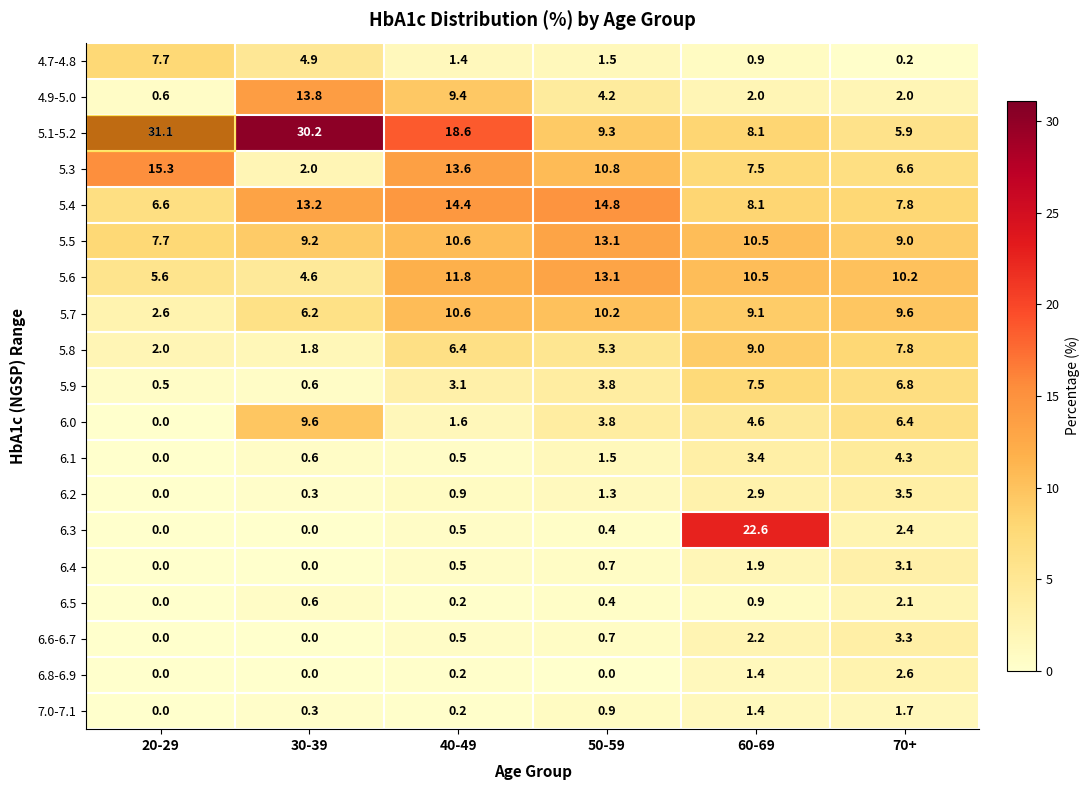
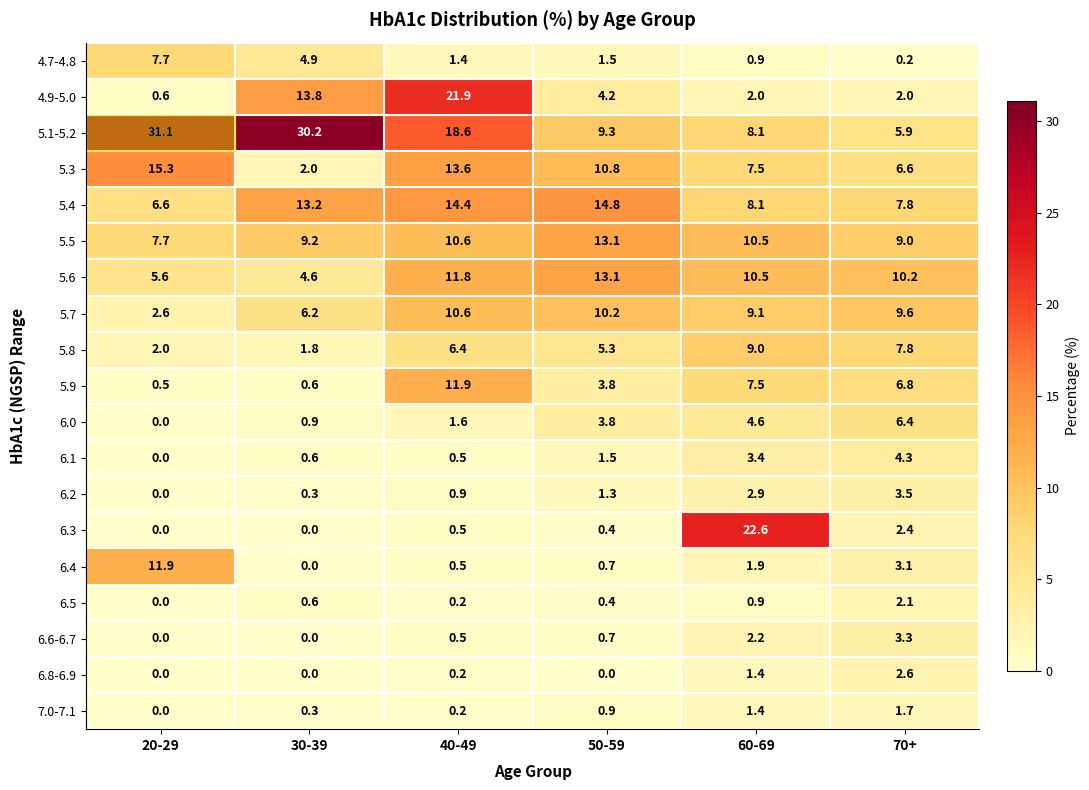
  {
    "4.7-4.8": {
      "20-29": 7.7,
      "30-39": 4.9,
      "40-49": 1.4,
      "50-59": 1.5,
      "60-69": 0.9,
      "70+": 0.2
    },
    "4.9-5.0": {
      "20-29": 0.6,
      "30-39": 13.8,
-     "40-49": 9.4,
+     "40-49": 21.9,
      "50-59": 4.2,
      "60-69": 2.0,
      "70+": 2.0
    },
    "5.1-5.2": {
      "30-39": 30.2,
      "40-49": 18.6,
      "50-59": 9.3,
      "60-69": 8.1,
      "70+": 5.9
    },
    "5.3": {
      "20-29": 15.3,
      "30-39": 2.0,
      "40-49": 13.6,
      "50-59": 10.8,
      "60-69": 7.5,
      "70+": 6.6
    },
    "5.4": {
      "20-29": 6.6,
      "30-39": 13.2,
      "40-49": 14.4,
      "50-59": 14.8,
      "60-69": 8.1,
      "70+": 7.8
    },
    "5.5": {
      "20-29": 7.7,
      "30-39": 9.2,
      "40-49": 10.6,
      "50-59": 13.1,
      "60-69": 10.5,
      "70+": 9.0
    },
    "5.6": {
      "20-29": 5.6,
      "30-39": 4.6,
      "40-49": 11.8,
      "50-59": 13.1,
      "60-69": 10.5,
      "70+": 10.2
    },
    "5.7": {
      "20-29": 2.6,
      "30-39": 6.2,
      "40-49": 10.6,
      "50-59": 10.2,
      "60-69": 9.1,
      "70+": 9.6
    },
    "5.8": {
      "20-29": 2.0,
      "30-39": 1.8,
      "40-49": 6.4,
      "50-59": 5.3,
      "60-69": 9.0,
      "70+": 7.8
    },
    "5.9": {
      "20-29": 0.5,
      "30-39": 0.6,
-     "40-49": 3.1,
+     "40-49": 11.9,
      "50-59": 3.8,
      "60-69": 7.5,
      "70+": 6.8
    },
    "6.0": {
      "20-29": 0.0,
-     "30-39": 9.6,
+     "30-39": 0.9,
      "40-49": 1.6,
      "50-59": 3.8,
      "60-69": 4.6,
      "70+": 6.4
    },
    "6.1": {
      "20-29": 0.0,
      "30-39": 0.6,
      "40-49": 0.5,
      "50-59": 1.5,
      "60-69": 3.4,
      "70+": 4.3
    },
    "6.2": {
      "20-29": 0.0,
      "30-39": 0.3,
      "40-49": 0.9,
      "50-59": 1.3,
      "60-69": 2.9,
      "70+": 3.5
    },
    "6.3": {
      "20-29": 0.0,
      "30-39": 0.0,
      "40-49": 0.5,
      "50-59": 0.4,
      "60-69": 22.6,
      "70+": 2.4
    },
    "6.4": {
-     "20-29": 0.0,
+     "20-29": 11.9,
      "30-39": 0.0,
      "40-49": 0.5,
      "50-59": 0.7,
      "60-69": 1.9,
      "70+": 3.1
    },
    "6.5": {
      "20-29": 0.0,
      "30-39": 0.6,
      "40-49": 0.2,
      "50-59": 0.4,
      "60-69": 0.9,
      "70+": 2.1
    },
    "6.6-6.7": {
      "20-29": 0.0,
      "30-39": 0.0,
      "40-49": 0.5,
      "50-59": 0.7,
      "60-69": 2.2,
      "70+": 3.3
    },
    "6.8-6.9": {
      "20-29": 0.0,
      "30-39": 0.0,
      "40-49": 0.2,
      "50-59": 0.0,
      "60-69": 1.4,
      "70+": 2.6
    },
    "7.0-7.1": {
      "20-29": 0.0,
      "30-39": 0.3,
      "40-49": 0.2,
      "50-59": 0.9,
      "60-69": 1.4,
      "70+": 1.7
    }
  }
